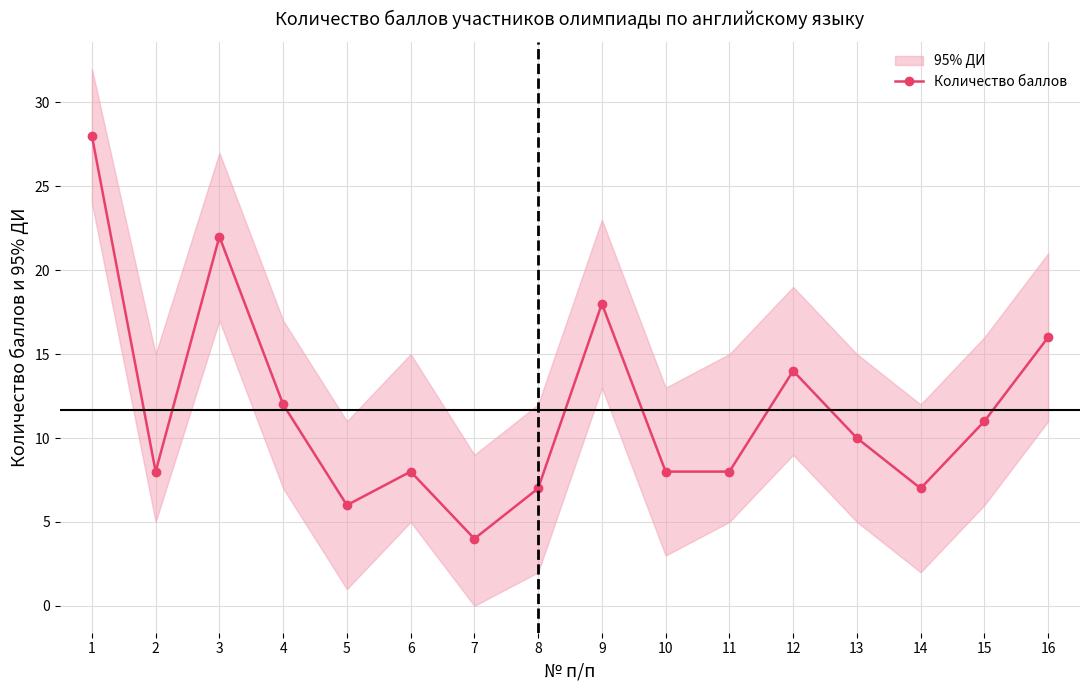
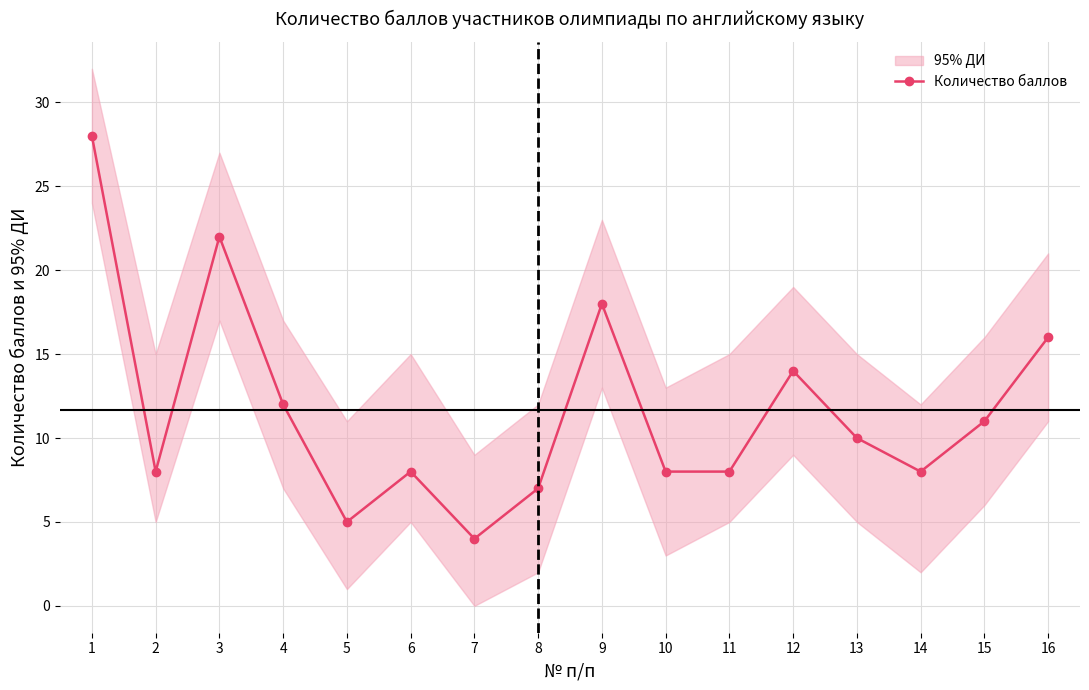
  {
    "Количество баллов": {
      "1": 28,
      "2": 8,
      "3": 22,
      "4": 12,
-     "5": 6,
+     "5": 5,
      "6": 8,
      "7": 4,
      "8": 7,
      "9": 18,
      "10": 8,
      "11": 8,
      "12": 14,
      "13": 10,
-     "14": 7,
+     "14": 8,
      "15": 11,
      "16": 16
    }
  }
